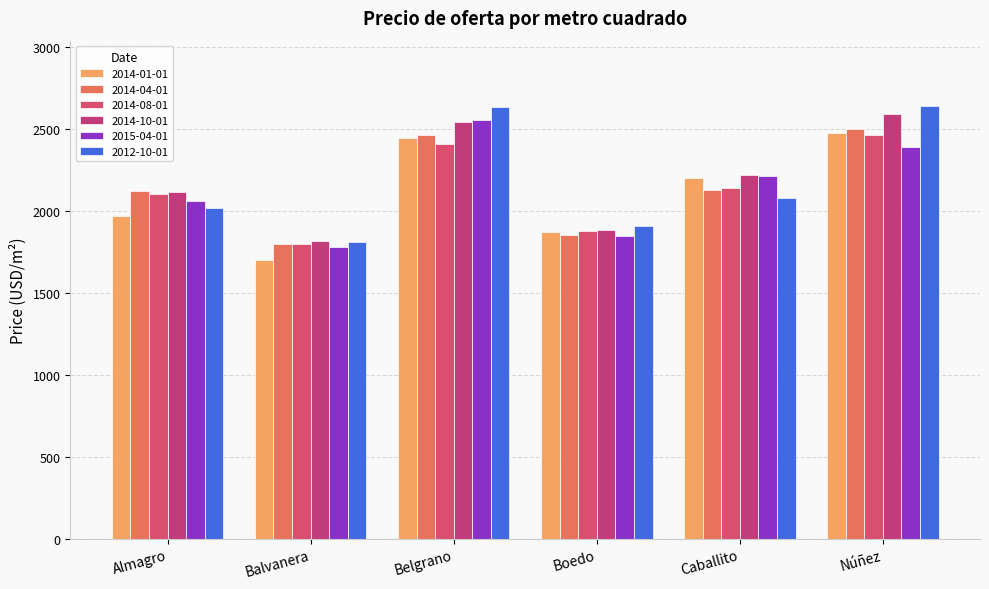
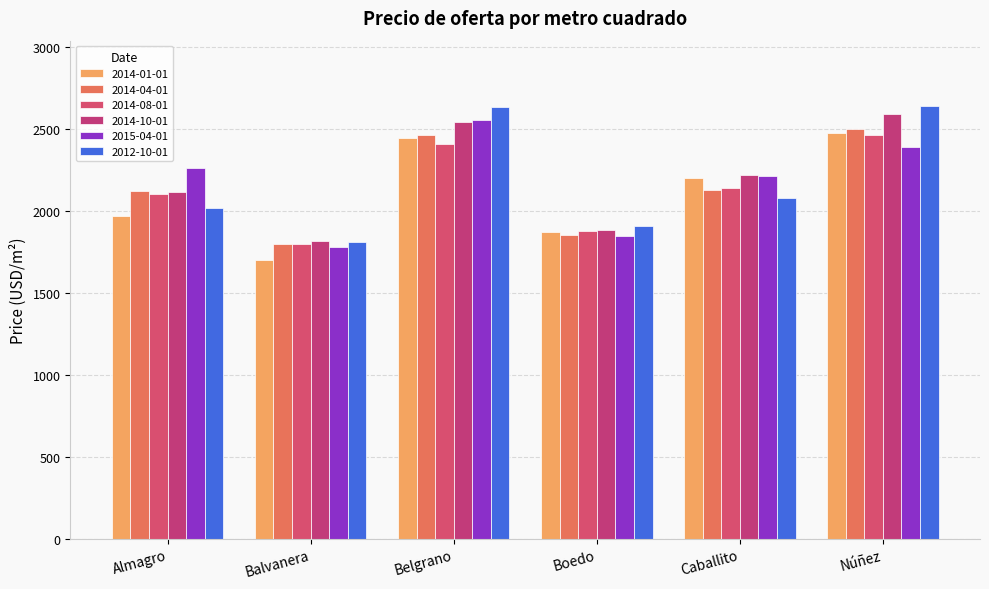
  {
    "2015-04-01": {
-     "Almagro": 2060,
+     "Almagro": 2260,
      "Balvanera": 1780,
      "Belgrano": 2550,
      "Boedo": 1840,
      "Caballito": 2210,
      "Núñez": 2390
    },
    "2012-10-01": {
      "Almagro": 2020,
      "Balvanera": 1810,
      "Belgrano": 2630,
      "Boedo": 1910,
      "Caballito": 2070,
      "Núñez": 2640
    }
  }
